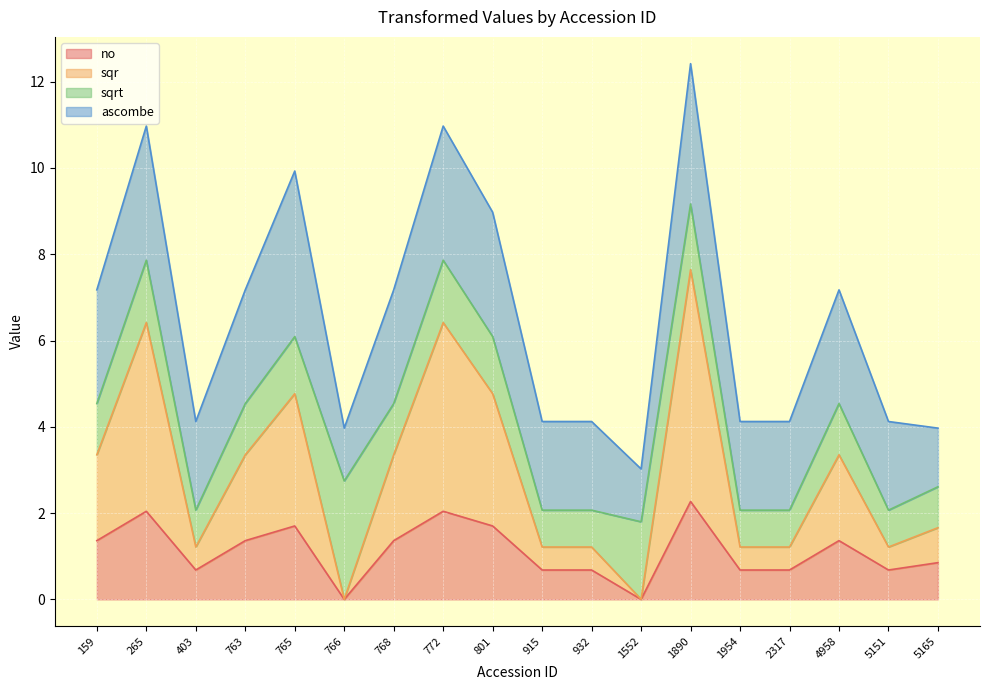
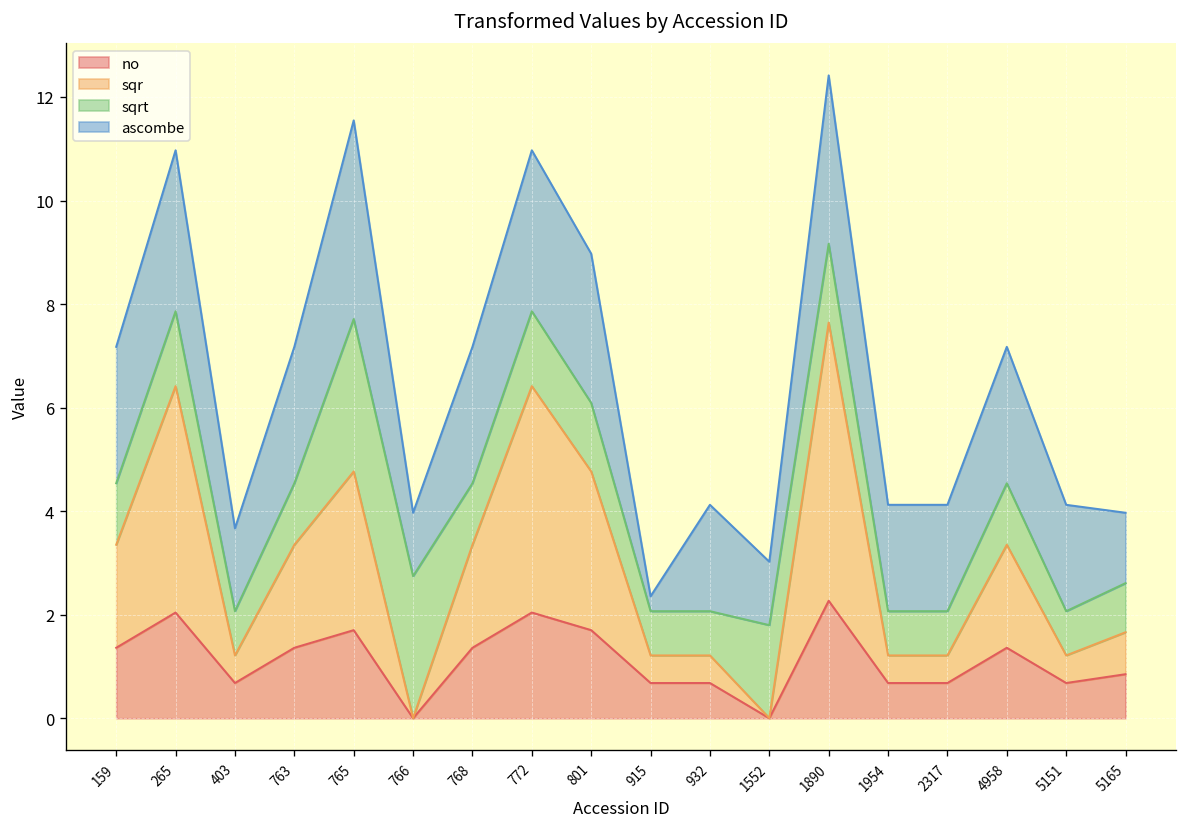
  {
    "sqrt": {
      "159": 1.2,
      "265": 1.4,
      "403": 0.9,
      "763": 1.2,
-     "765": 1.3,
+     "765": 2.9,
      "766": 2.7,
      "768": 1.2,
      "772": 1.4,
      "801": 1.3,
      "915": 0.9,
      "932": 0.9,
      "1552": 1.8,
      "1890": 1.5,
      "1954": 0.9,
      "2317": 0.9,
      "4958": 1.2,
      "5151": 0.9,
      "5165": 0.9
    },
    "ascombe": {
      "159": 2.6,
      "265": 3.1,
-     "403": 2.1,
+     "403": 1.6,
      "763": 2.6,
      "765": 3.8,
      "766": 1.2,
      "768": 2.6,
      "772": 3.1,
      "801": 2.9,
-     "915": 2.1,
+     "915": 0.3,
      "932": 2.1,
      "1552": 1.2,
      "1890": 3.3,
      "1954": 2.1,
      "2317": 2.1,
      "4958": 2.6,
      "5151": 2.1,
      "5165": 1.4
    }
  }
